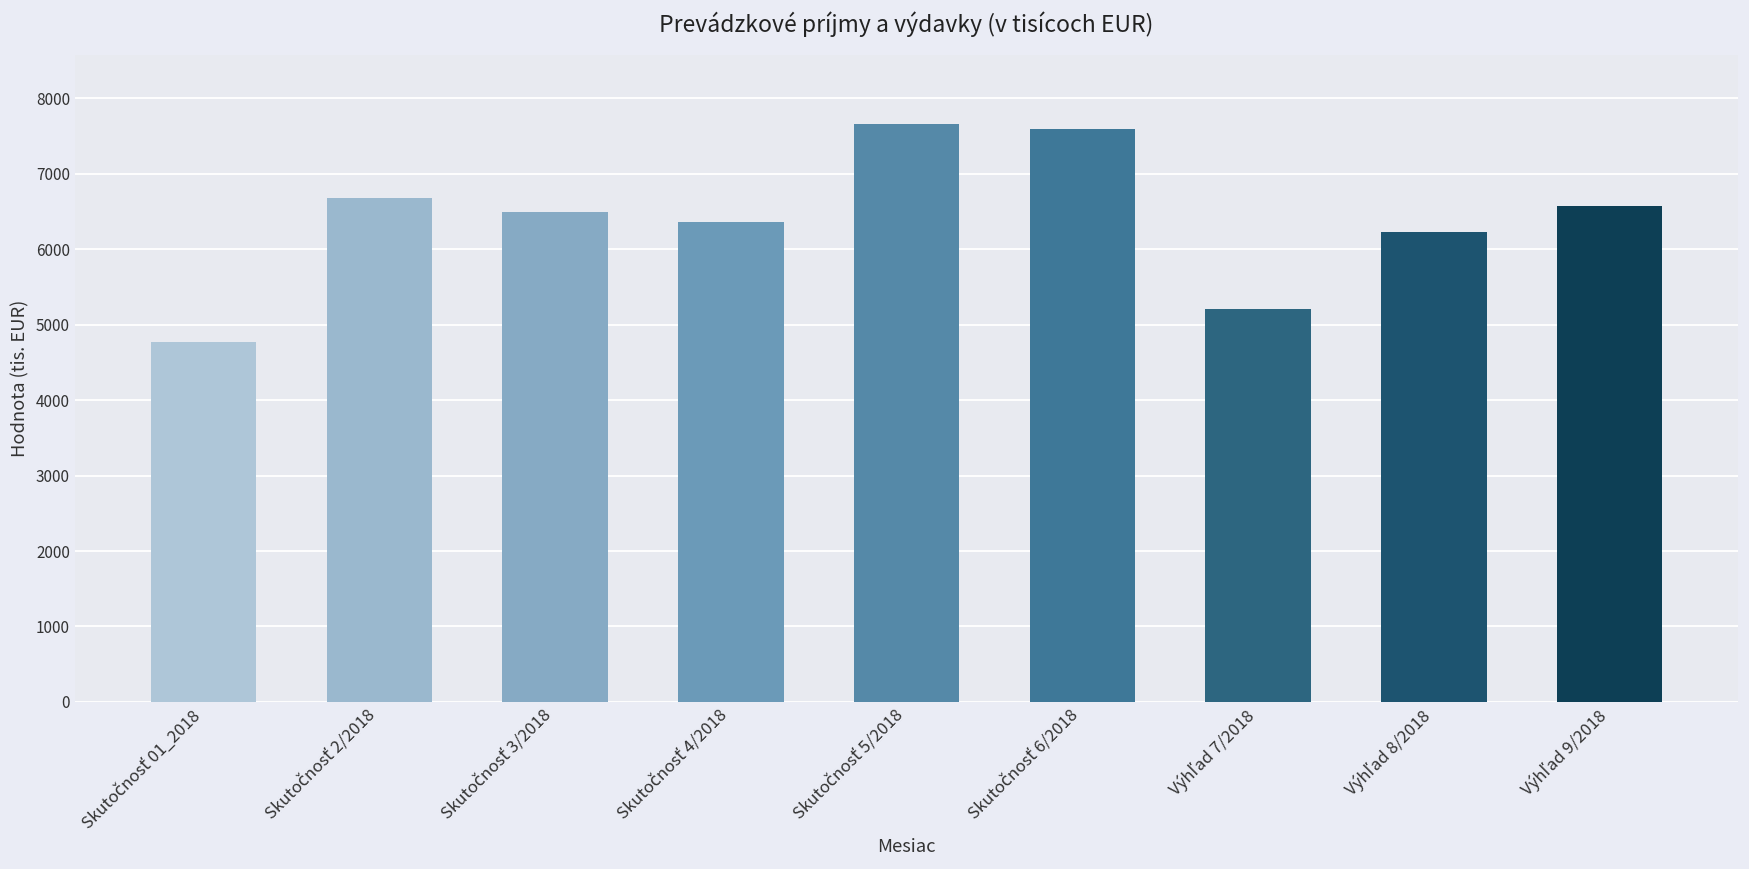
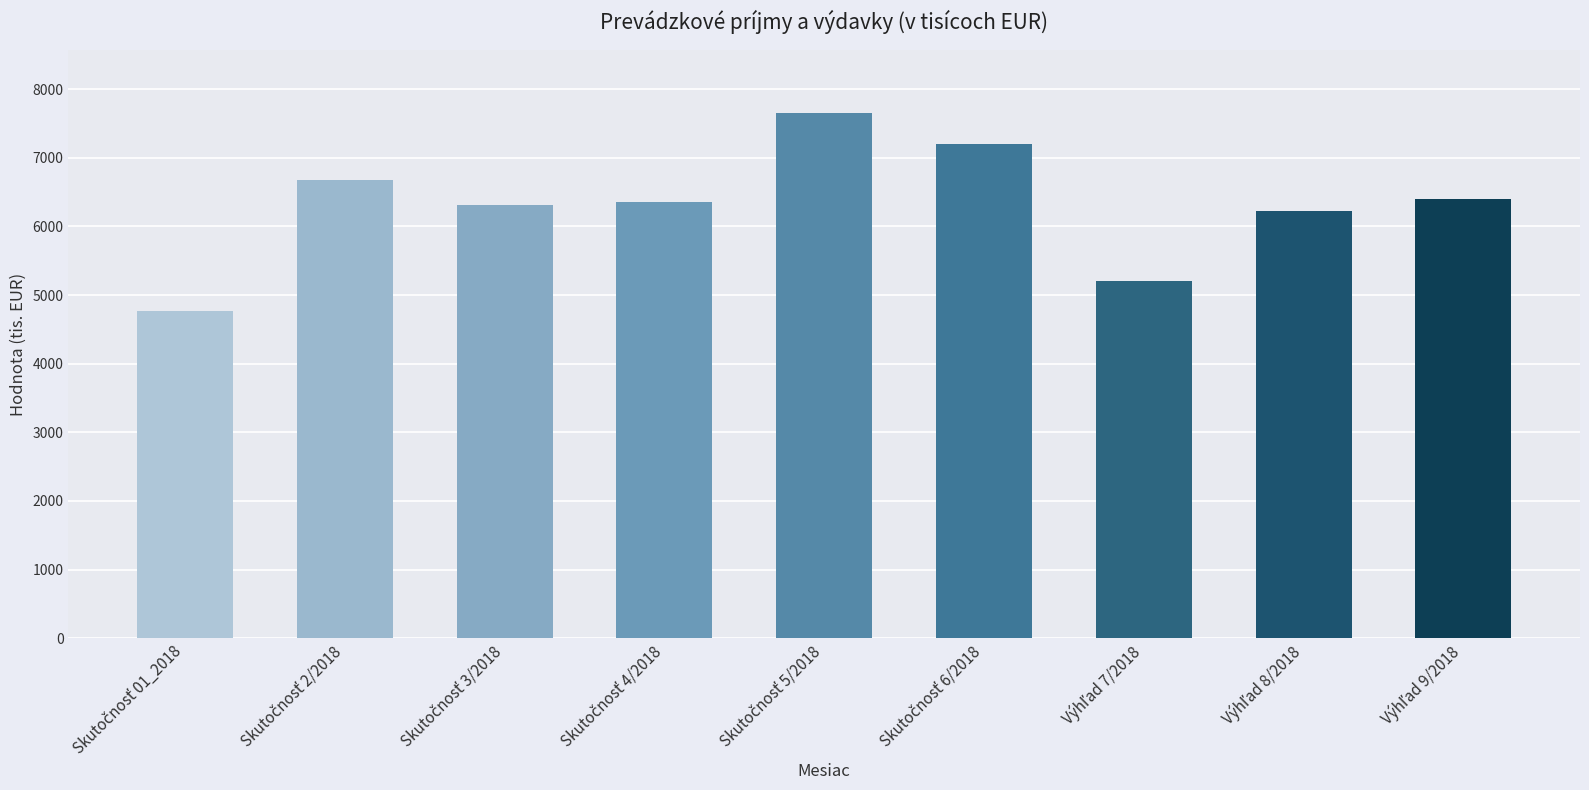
  {
    "Skutočnosť 01_2018": 4800,
    "Skutočnosť 2/2018": 6700,
-   "Skutočnosť 3/2018": 6500,
+   "Skutočnosť 3/2018": 6300,
    "Skutočnosť 4/2018": 6400,
    "Skutočnosť 5/2018": 7700,
-   "Skutočnosť 6/2018": 7600,
+   "Skutočnosť 6/2018": 7200,
    "Výhľad 7/2018": 5200,
    "Výhľad 8/2018": 6200,
-   "Výhľad 9/2018": 6600
+   "Výhľad 9/2018": 6400
  }
